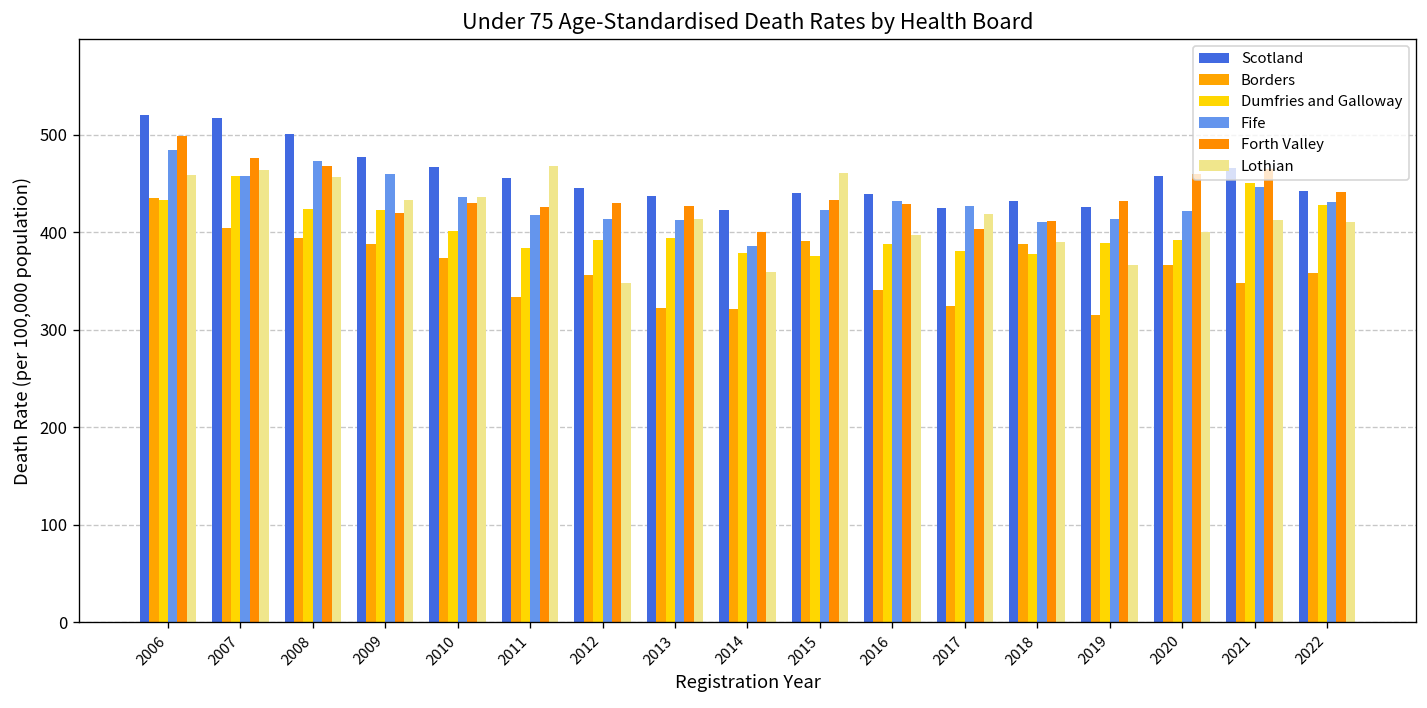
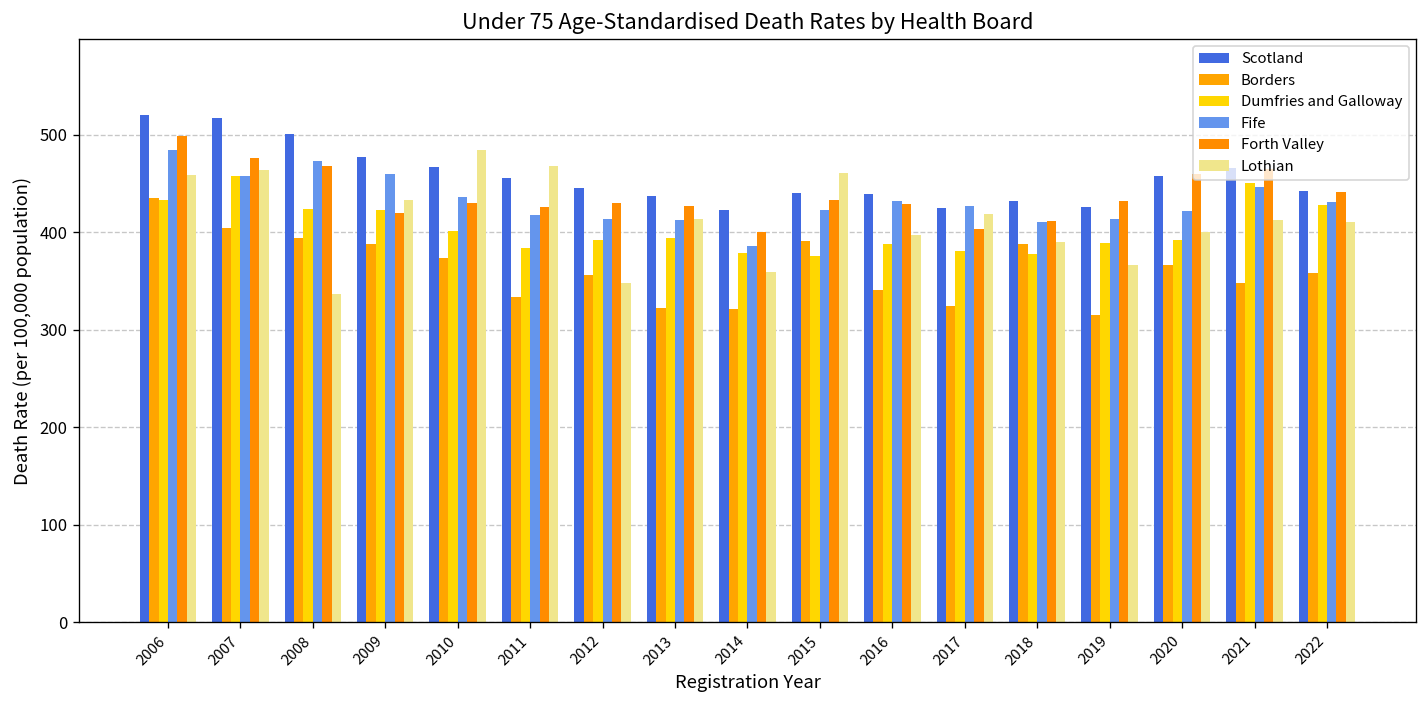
  {
    "Lothian": {
      "2006": 460,
      "2007": 460,
-     "2008": 460,
+     "2008": 340,
      "2009": 430,
-     "2010": 440,
+     "2010": 480,
      "2011": 470,
      "2012": 350,
      "2013": 410,
      "2014": 360,
      "2015": 460,
      "2016": 400,
      "2017": 420,
      "2018": 390,
      "2019": 370,
      "2020": 400,
      "2021": 410,
      "2022": 410
    }
  }
